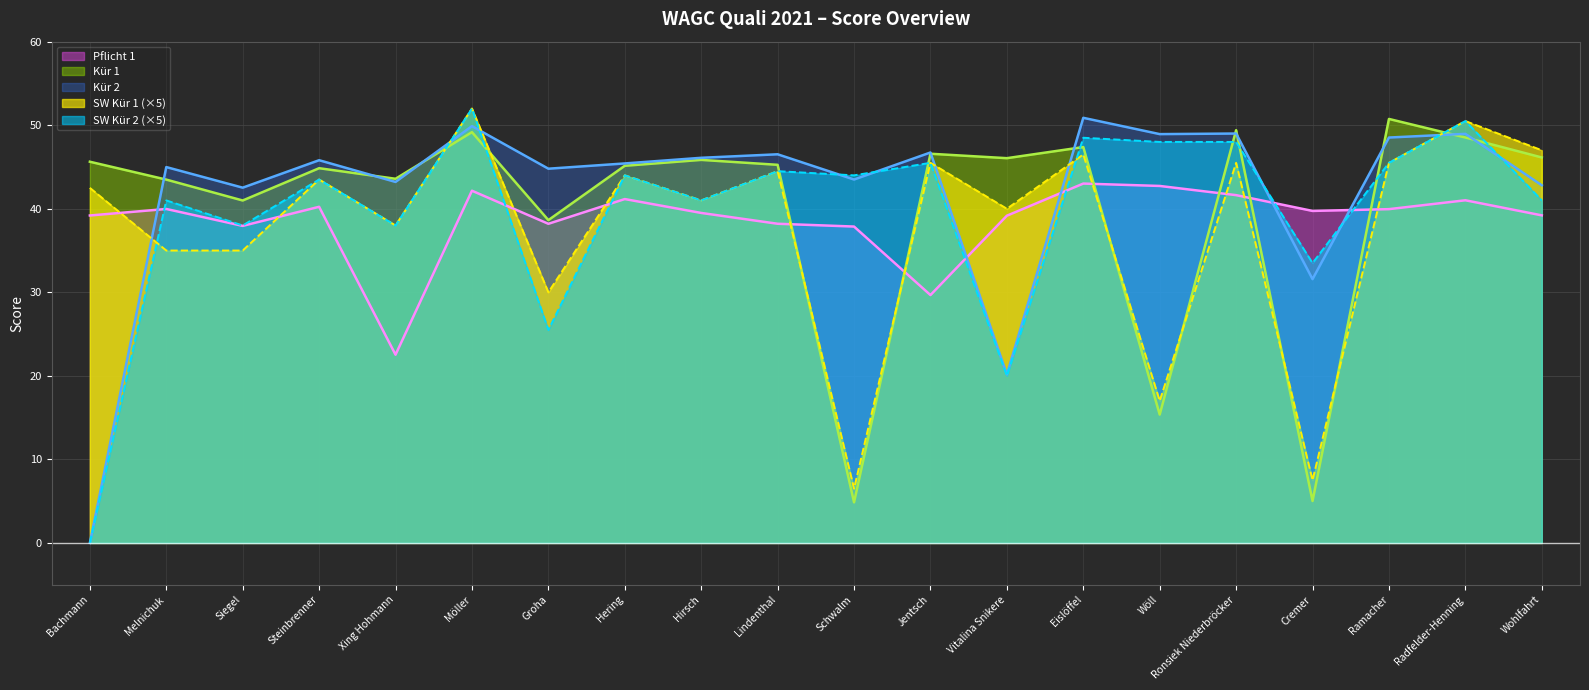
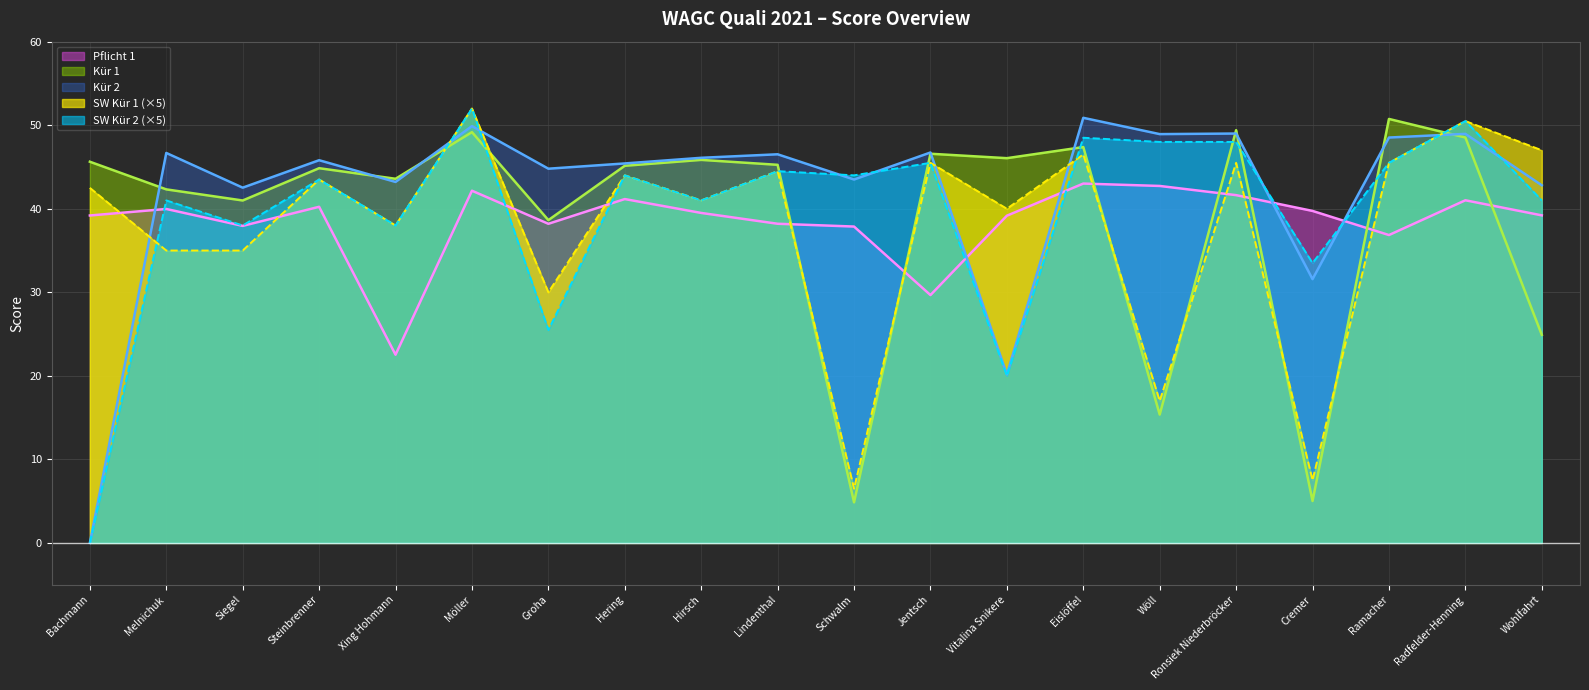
  {
    "Pflicht 1": {
      "Bachmann": 39,
      "Melnichuk": 40,
      "Steinbrenner": 40,
      "Xing Hohmann": 23,
      "Möller": 42,
      "Groha": 38,
      "Hering": 41,
      "Hirsch": 40,
      "Lindenthal": 38,
      "Schwalm": 38,
      "Jentsch": 30,
      "Vitalina Snikere": 39,
      "Eislöffel": 43,
      "Wöll": 43,
      "Ronsiek Niederbröcker": 42,
      "Cremer": 40,
-     "Ramacher": 40,
+     "Ramacher": 37,
      "Radfelder-Henning": 41,
      "Wohlfahrt": 39
    },
    "Kür 1": {
      "Bachmann": 46,
-     "Melnichuk": 43,
+     "Melnichuk": 42,
      "Siegel": 41,
      "Steinbrenner": 45,
      "Xing Hohmann": 44,
      "Möller": 49,
      "Groha": 39,
      "Lindenthal": 45,
      "Schwalm": 5,
      "Vitalina Snikere": 46,
      "Eislöffel": 47,
      "Wöll": 15,
      "Ronsiek Niederbröcker": 49,
      "Cremer": 5,
      "Ramacher": 51,
      "Radfelder-Henning": 49,
-     "Wohlfahrt": 46
+     "Wohlfahrt": 25
    },
    "Kür 2": {
-     "Melnichuk": 45,
+     "Melnichuk": 47,
      "Siegel": 43,
      "Steinbrenner": 46,
      "Xing Hohmann": 43,
      "Möller": 50,
      "Groha": 45,
      "Lindenthal": 47,
      "Schwalm": 44,
      "Eislöffel": 51,
      "Wöll": 49,
      "Ronsiek Niederbröcker": 49,
      "Cremer": 32,
      "Ramacher": 49,
      "Radfelder-Henning": 49,
      "Wohlfahrt": 43
    },
    "SW Kür 1 (×5)": {
      "Bachmann": 43,
      "Melnichuk": 35,
      "Siegel": 35,
      "Groha": 30,
      "Schwalm": 7,
      "Vitalina Snikere": 40,
      "Eislöffel": 47,
      "Wöll": 17,
      "Ronsiek Niederbröcker": 46,
      "Cremer": 8,
      "Wohlfahrt": 47
    },
    "SW Kür 2 (×5)": {
      "Melnichuk": 41,
      "Groha": 26,
      "Schwalm": 44,
      "Eislöffel": 49,
      "Wöll": 48,
      "Ronsiek Niederbröcker": 48,
      "Cremer": 34,
      "Wohlfahrt": 41
    }
  }
